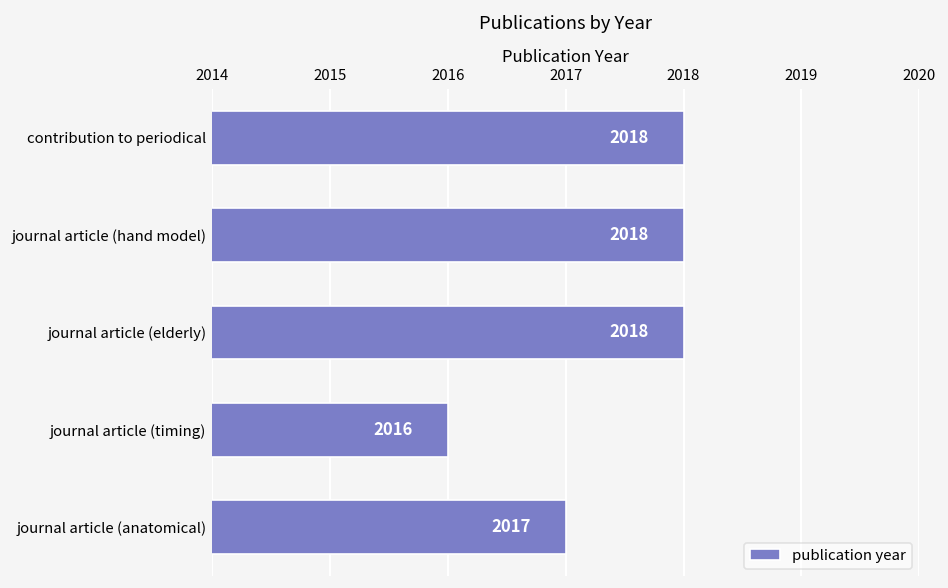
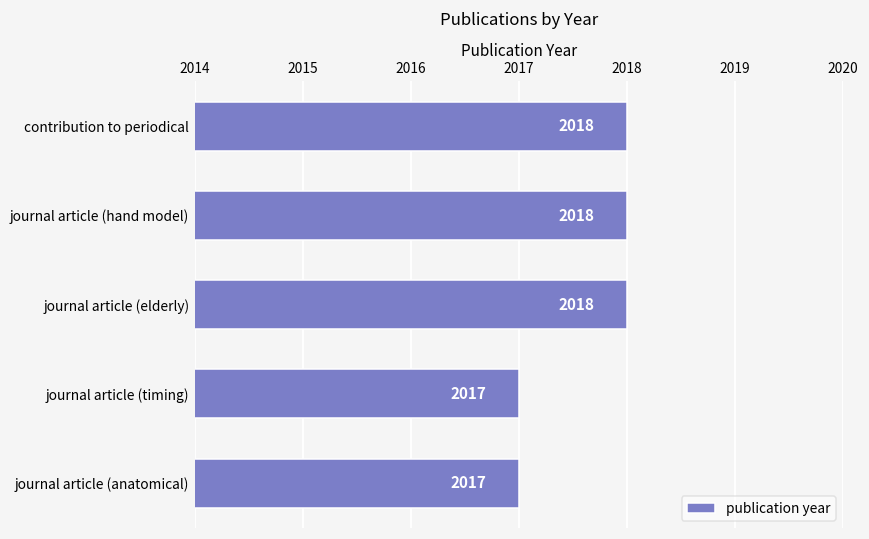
  {
    "contribution to periodical": 2018,
    "journal article (hand model)": 2018,
    "journal article (elderly)": 2018,
-   "journal article (timing)": 2016,
+   "journal article (timing)": 2017,
    "journal article (anatomical)": 2017
  }
